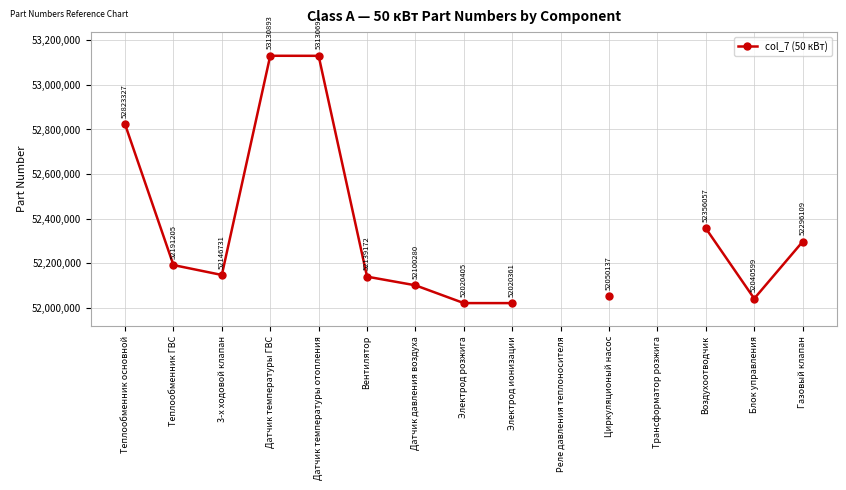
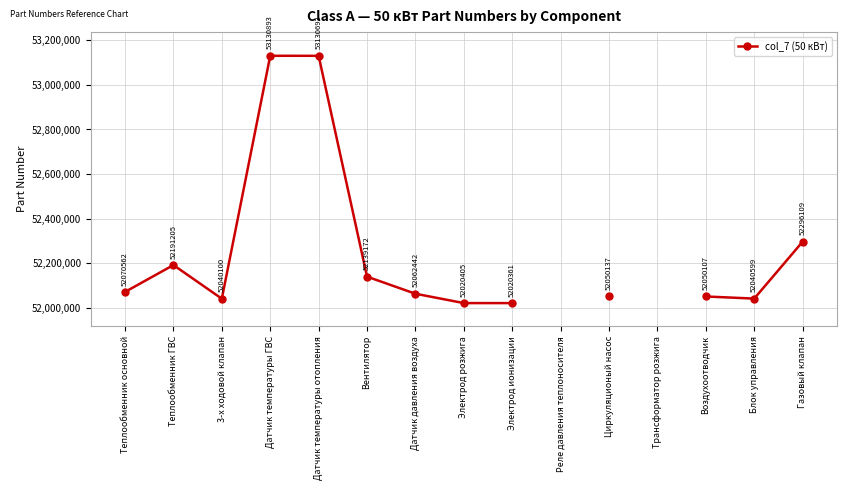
  {
-   "Теплообменник основной": 52823327,
+   "Теплообменник основной": 52070562,
    "Теплообменник ГВС": 52191205,
-   "3-х ходовой клапан": 52146731,
+   "3-х ходовой клапан": 52040100,
    "Датчик температуры ГВС": 53130893,
    "Датчик температуры отопления": 53130693,
    "Вентилятор": 52139172,
-   "Датчик давления воздуха": 52100280,
+   "Датчик давления воздуха": 52062442,
    "Электрод розжига": 52020405,
    "Электрод ионизации": 52020361,
    "Циркуляционый насос": 52050137,
-   "Воздухоотводчик": 52356057,
+   "Воздухоотводчик": 52050107,
    "Блок управления": 52040599,
    "Газовый клапан": 52296109
  }
